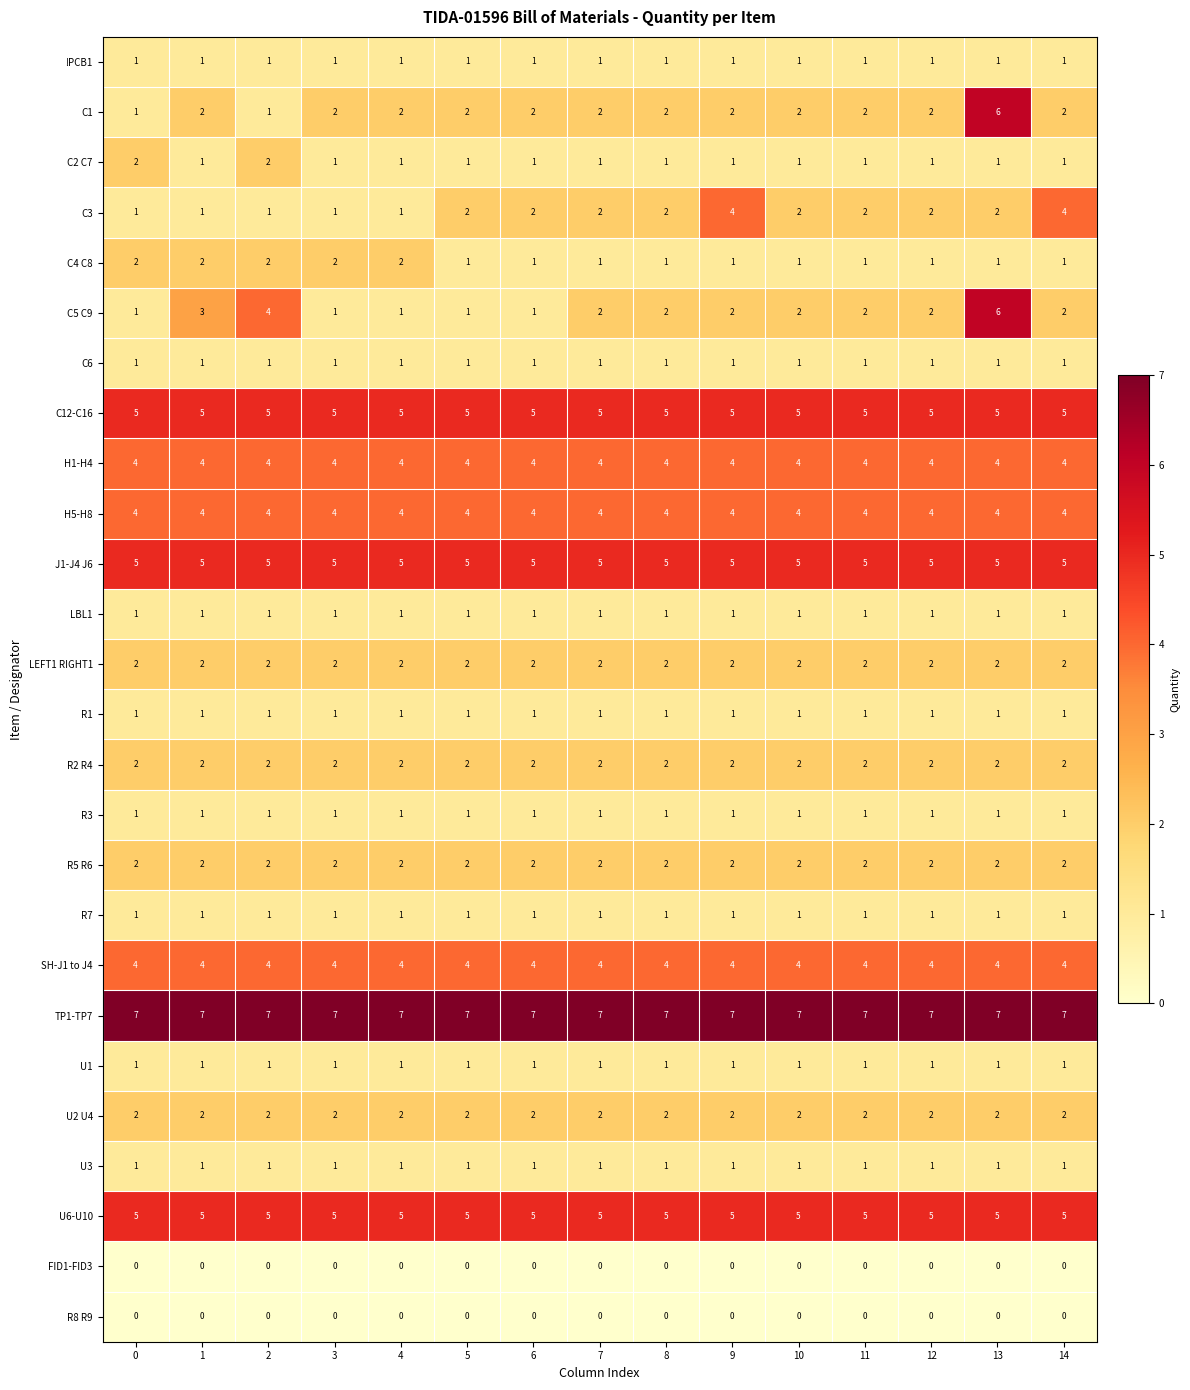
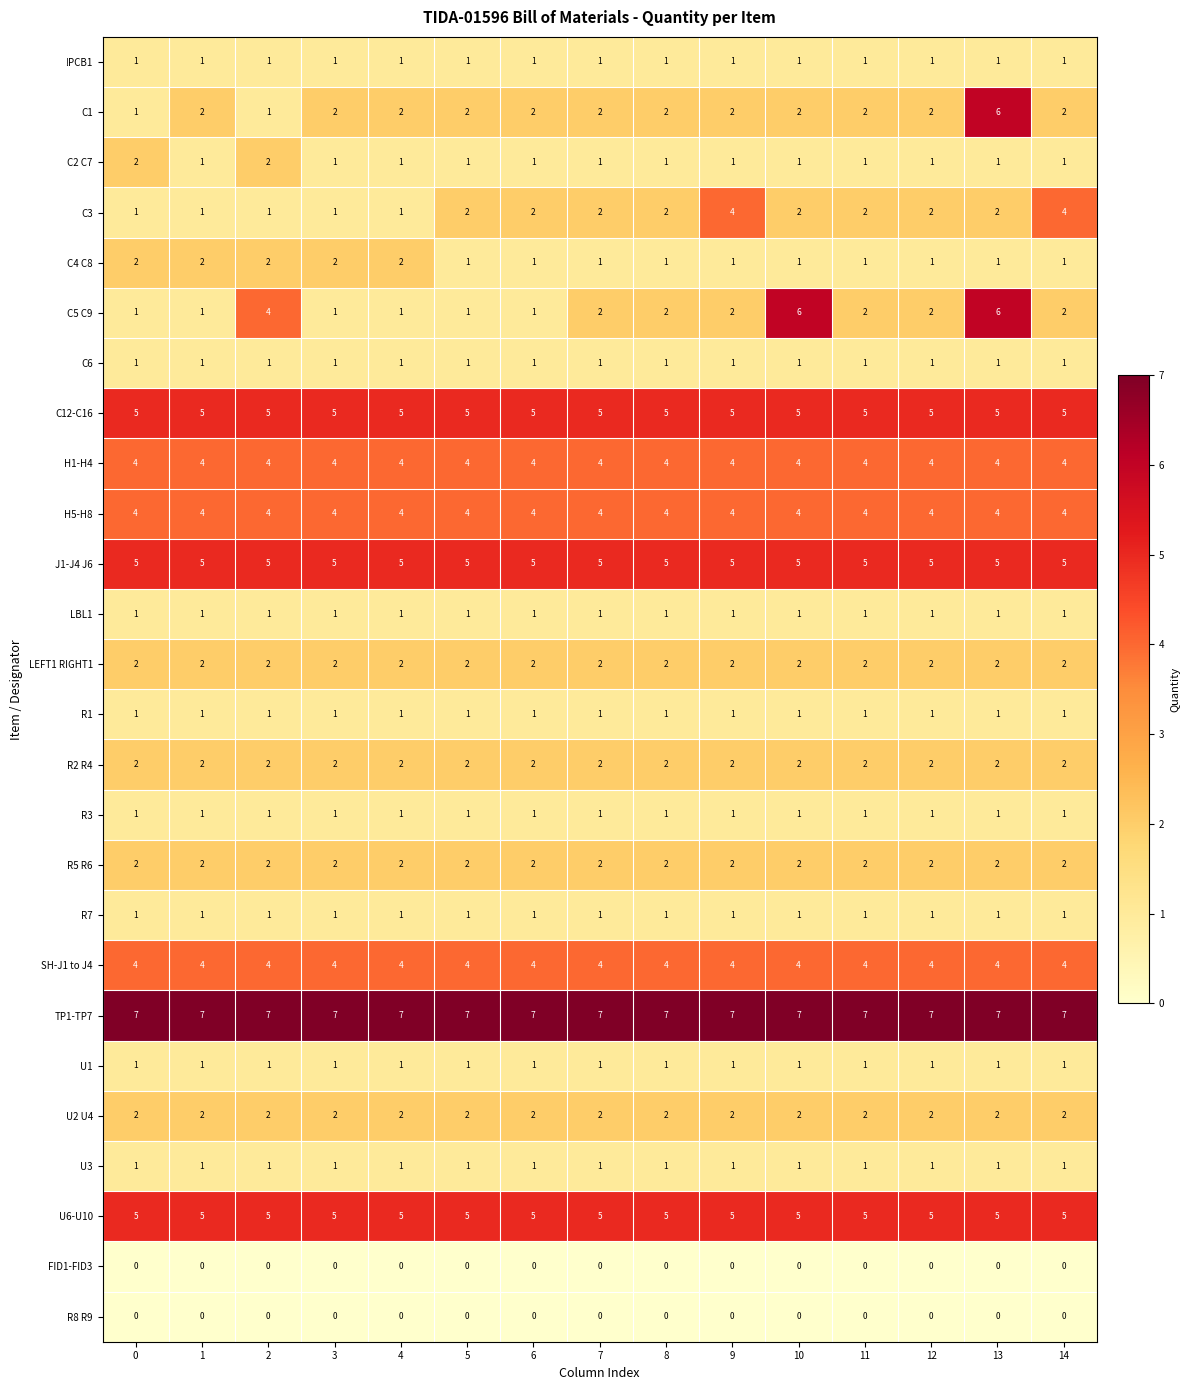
  {
    "C5 C9": {
      "0": 1,
-     "1": 3,
+     "1": 1,
      "2": 4,
      "3": 1,
      "4": 1,
      "5": 1,
      "6": 1,
      "7": 2,
      "8": 2,
      "9": 2,
-     "10": 2,
+     "10": 6,
      "11": 2,
      "12": 2,
      "13": 6,
      "14": 2
    }
  }
